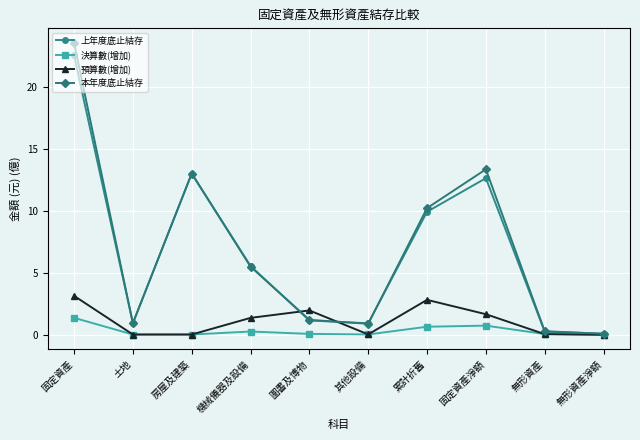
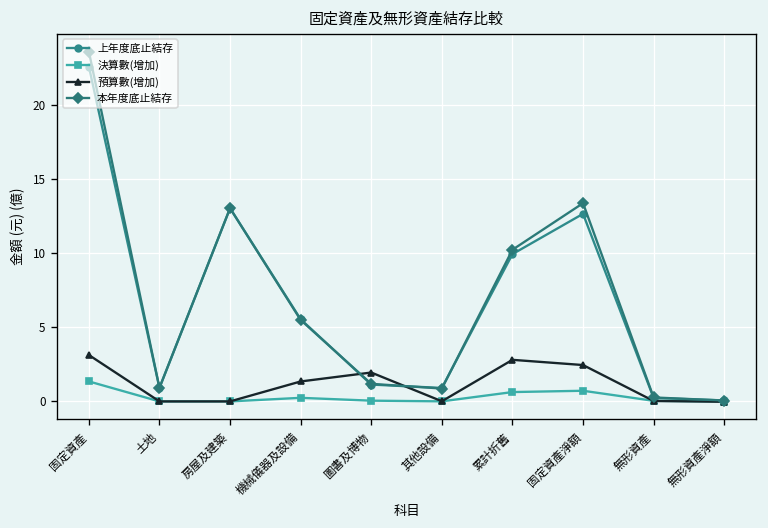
  {
    "預算數(增加)": {
      "固定資產": 3.1,
      "機械儀器及設備": 1.3,
      "圖書及博物": 1.9,
      "累計折舊": 2.8,
-     "固定資產淨額": 1.6
+     "固定資產淨額": 2.5
    }
  }
